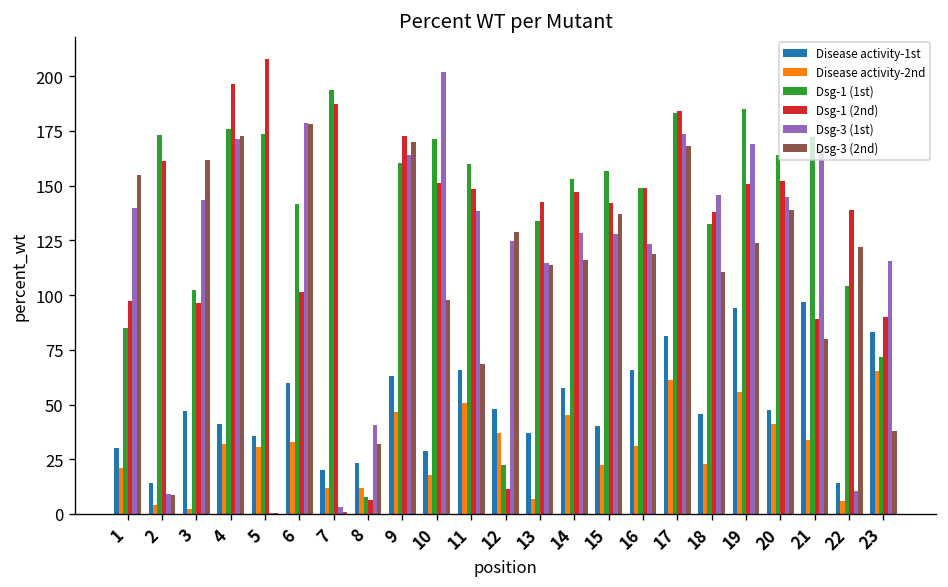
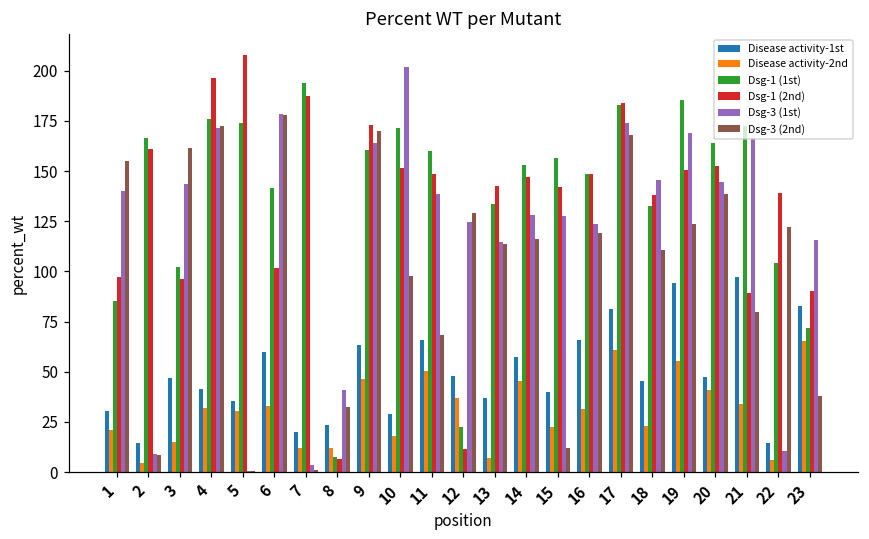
  {
    "Disease activity-1st": {
      "1": 30,
      "2": 14,
      "3": 47,
      "4": 41,
      "5": 36,
      "6": 60,
      "7": 20,
      "8": 24,
      "9": 63,
      "10": 29,
      "11": 66,
      "12": 48,
      "13": 37,
      "14": 58,
      "15": 40,
      "16": 66,
      "17": 81,
      "18": 46,
      "19": 94,
      "20": 48,
      "21": 97,
      "22": 14,
      "23": 83
    },
    "Disease activity-2nd": {
      "1": 21,
      "2": 4,
-     "3": 2,
+     "3": 15,
      "4": 32,
      "5": 31,
      "6": 33,
      "7": 12,
      "8": 12,
      "9": 46,
      "10": 18,
      "11": 51,
      "12": 37,
      "13": 7,
      "14": 45,
      "15": 22,
      "16": 31,
      "17": 61,
      "18": 23,
      "19": 56,
      "20": 41,
      "21": 34,
      "22": 6,
      "23": 65
    },
    "Dsg-1 (1st)": {
      "1": 85,
-     "2": 173,
+     "2": 166,
      "3": 102,
      "4": 176,
      "5": 174,
      "6": 142,
      "7": 194,
      "8": 8,
      "9": 160,
      "10": 172,
      "11": 160,
      "12": 23,
      "13": 134,
      "14": 153,
      "15": 157,
      "16": 149,
      "17": 183,
      "18": 132,
      "19": 185,
      "20": 164,
      "22": 104,
      "23": 72
    },
    "Dsg-1 (2nd)": {
      "1": 97,
      "2": 161,
      "3": 96,
      "4": 196,
      "5": 208,
      "6": 102,
      "7": 188,
      "8": 6,
      "9": 173,
      "10": 151,
      "11": 148,
      "12": 12,
      "13": 143,
      "14": 147,
      "15": 142,
      "16": 149,
      "17": 184,
      "18": 138,
      "19": 151,
      "20": 152,
      "21": 89,
      "22": 139,
      "23": 90
    },
    "Dsg-3 (1st)": {
      "1": 140,
      "2": 9,
      "3": 143,
      "4": 171,
      "6": 179,
      "7": 3,
      "8": 41,
      "9": 164,
      "10": 202,
      "11": 139,
      "12": 125,
      "13": 115,
      "14": 128,
      "15": 128,
      "16": 123,
      "17": 174,
      "18": 146,
      "19": 169,
      "20": 145,
      "22": 10,
      "23": 116
    },
    "Dsg-3 (2nd)": {
      "1": 155,
      "2": 9,
      "3": 162,
      "4": 173,
      "6": 178,
      "8": 32,
      "9": 170,
      "10": 98,
      "11": 69,
      "12": 129,
      "13": 114,
      "14": 116,
-     "15": 137,
+     "15": 12,
      "16": 119,
      "17": 168,
      "18": 111,
      "19": 124,
      "20": 139,
      "21": 80,
      "22": 122,
      "23": 38
    }
  }
